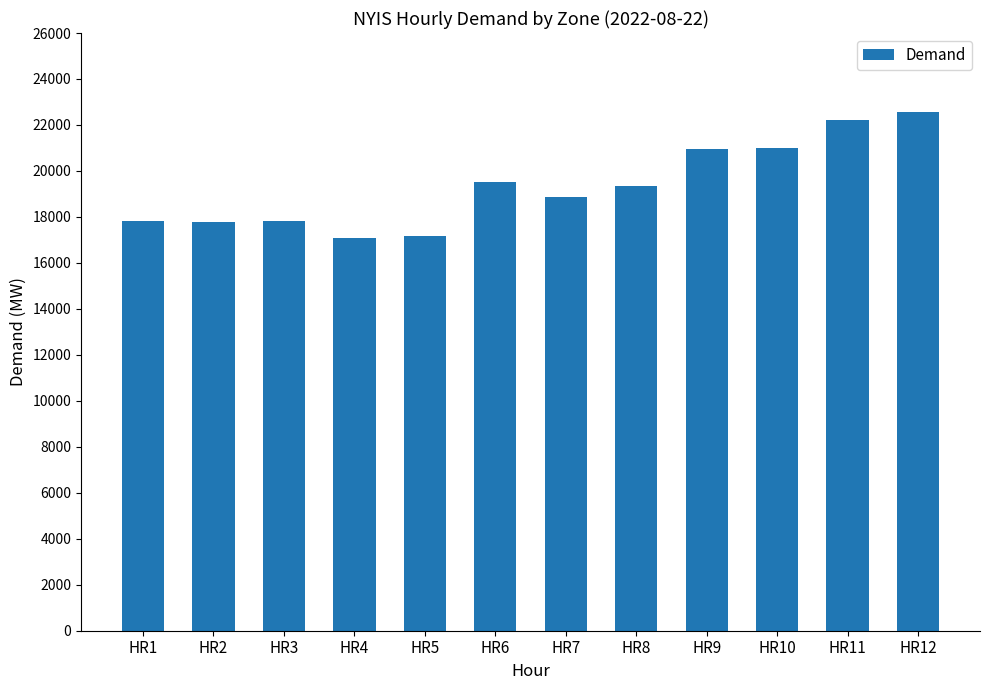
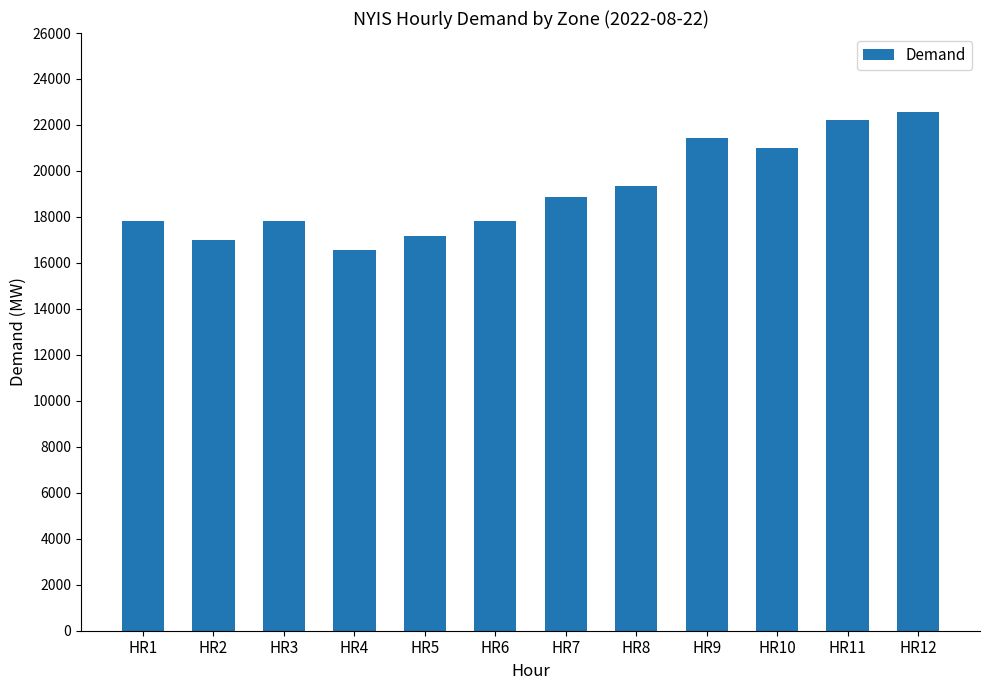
  {
    "HR1": 17800,
-   "HR2": 17800,
+   "HR2": 17000,
    "HR3": 17800,
-   "HR4": 17100,
+   "HR4": 16600,
    "HR5": 17200,
-   "HR6": 19500,
+   "HR6": 17800,
    "HR7": 18900,
    "HR8": 19300,
-   "HR9": 21000,
+   "HR9": 21500,
    "HR10": 21000,
    "HR11": 22200,
    "HR12": 22500
  }
